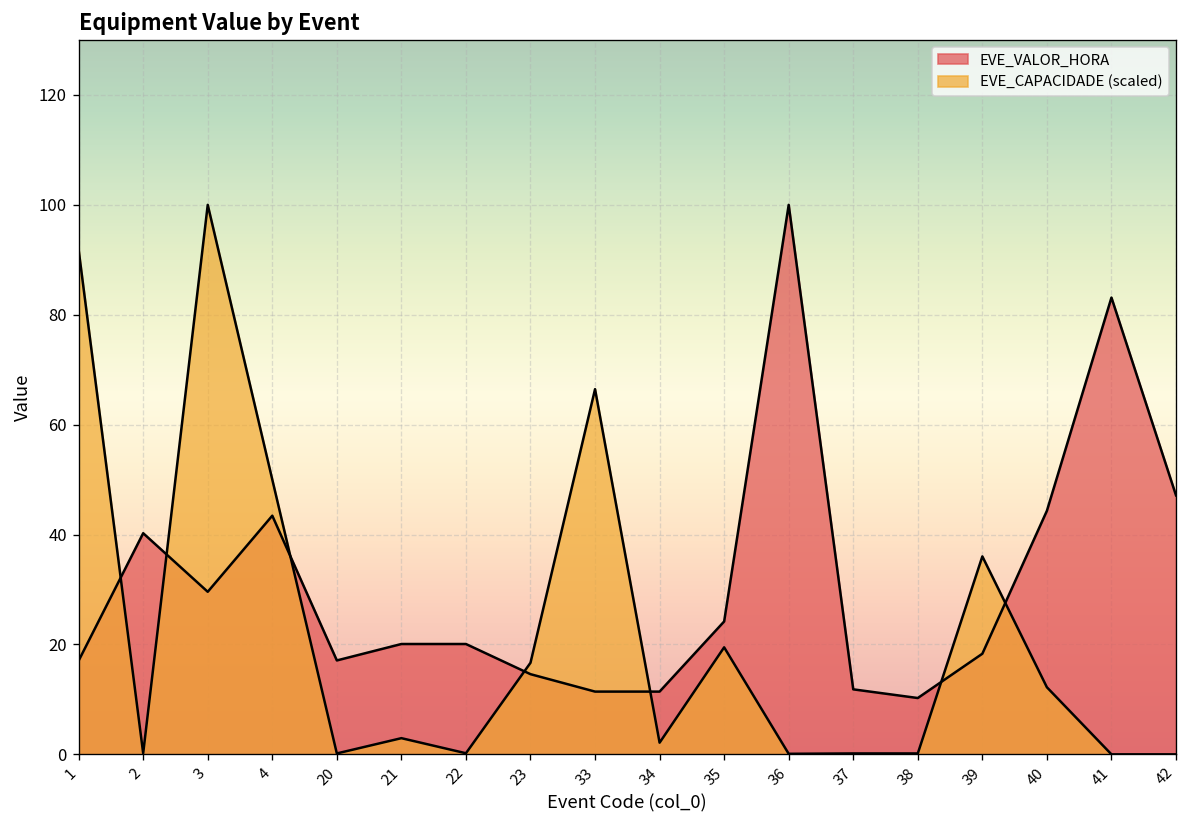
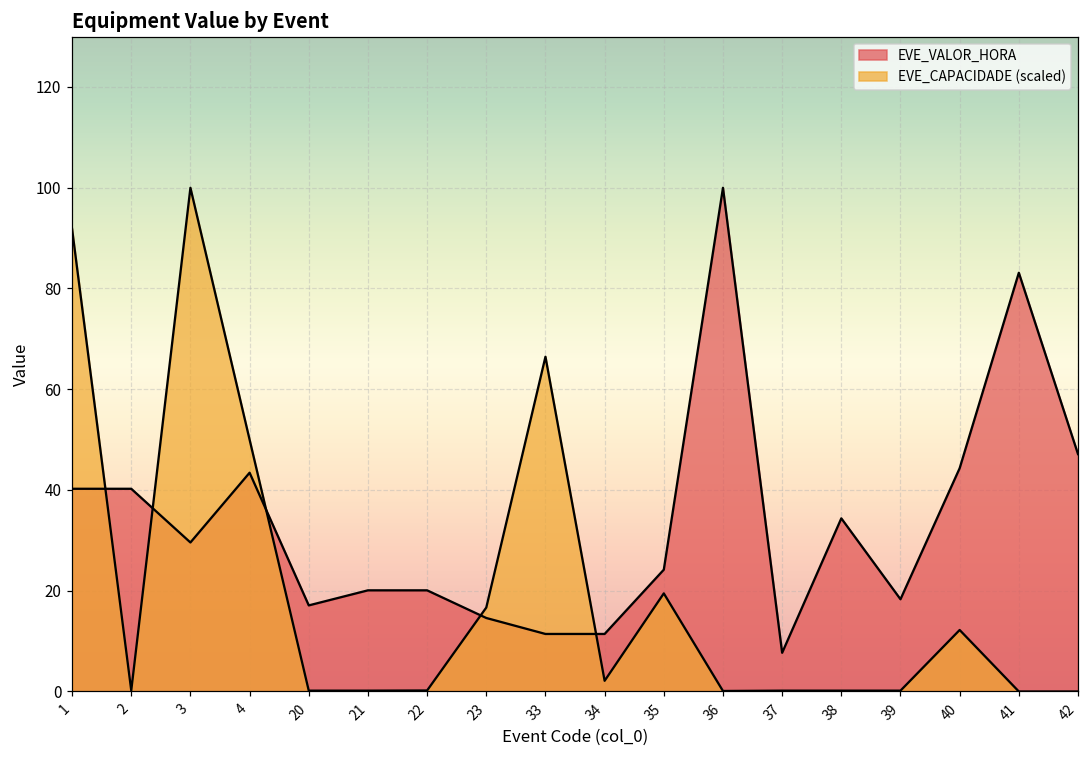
  {
    "EVE_VALOR_HORA": {
-     "1": 17,
+     "1": 40,
      "2": 40,
      "3": 30,
      "4": 43,
      "20": 17,
      "21": 20,
      "22": 20,
      "23": 15,
      "33": 11,
      "34": 11,
      "35": 24,
      "36": 100,
-     "37": 12,
-     "38": 10,
+     "37": 8,
+     "38": 34,
      "39": 18,
      "40": 44,
      "41": 83,
      "42": 47
    },
    "EVE_CAPACIDADE (scaled)": {
      "1": 92,
      "2": 0,
      "3": 100,
      "4": 50,
      "20": 0,
-     "21": 3,
+     "21": 0,
      "22": 0,
      "23": 17,
      "33": 66,
      "34": 2,
      "35": 19,
      "36": 0,
      "37": 0,
      "38": 0,
-     "39": 36,
+     "39": 0,
      "40": 12,
      "41": 0,
      "42": 0
    }
  }
